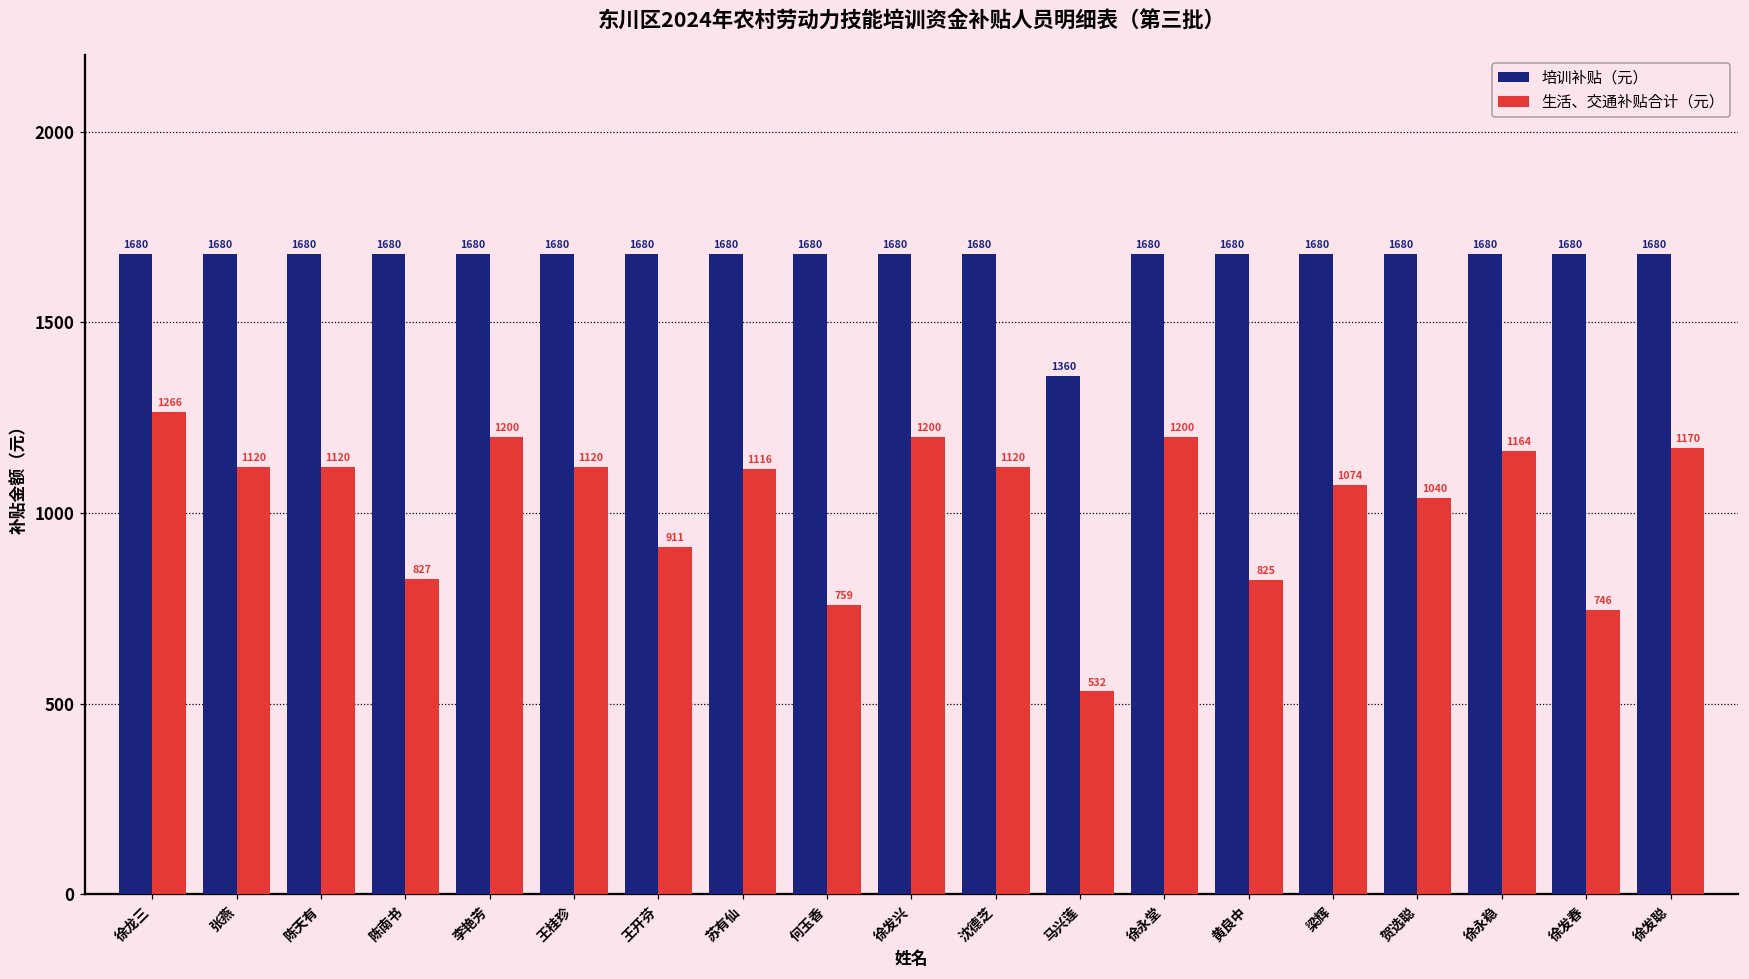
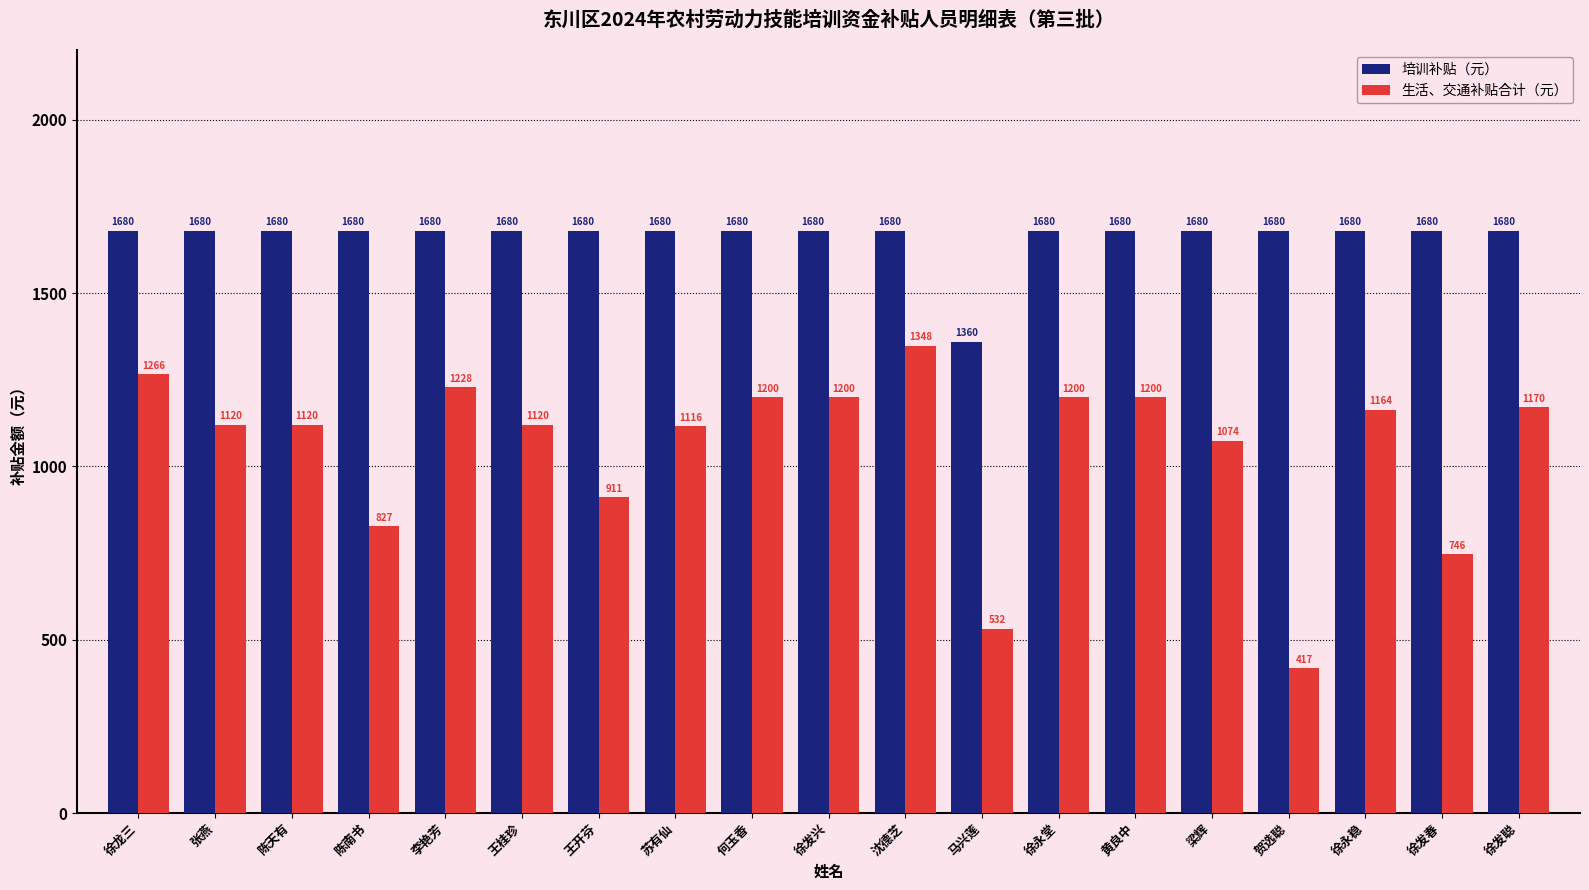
  {
    "培训补贴（元）": {
      "徐龙三": 1680,
      "张燕": 1680,
      "陈天有": 1680,
      "陈南书": 1680,
      "李艳芳": 1680,
      "王桂珍": 1680,
      "王开芬": 1680,
      "苏有仙": 1680,
      "何玉香": 1680,
      "徐发兴": 1680,
      "沈德芝": 1680,
      "马兴莲": 1360,
      "徐永堂": 1680,
      "黄良中": 1680,
      "梁辉": 1680,
      "贺选聪": 1680,
      "徐永稳": 1680,
      "徐发春": 1680,
      "徐发聪": 1680
    },
    "生活、交通补贴合计（元）": {
      "徐龙三": 1266,
      "张燕": 1120,
      "陈天有": 1120,
      "陈南书": 827,
-     "李艳芳": 1200,
+     "李艳芳": 1228,
      "王桂珍": 1120,
      "王开芬": 911,
      "苏有仙": 1116,
-     "何玉香": 759,
+     "何玉香": 1200,
      "徐发兴": 1200,
-     "沈德芝": 1120,
+     "沈德芝": 1348,
      "马兴莲": 532,
      "徐永堂": 1200,
-     "黄良中": 825,
+     "黄良中": 1200,
      "梁辉": 1074,
-     "贺选聪": 1040,
+     "贺选聪": 417,
      "徐永稳": 1164,
      "徐发春": 746,
      "徐发聪": 1170
    }
  }
